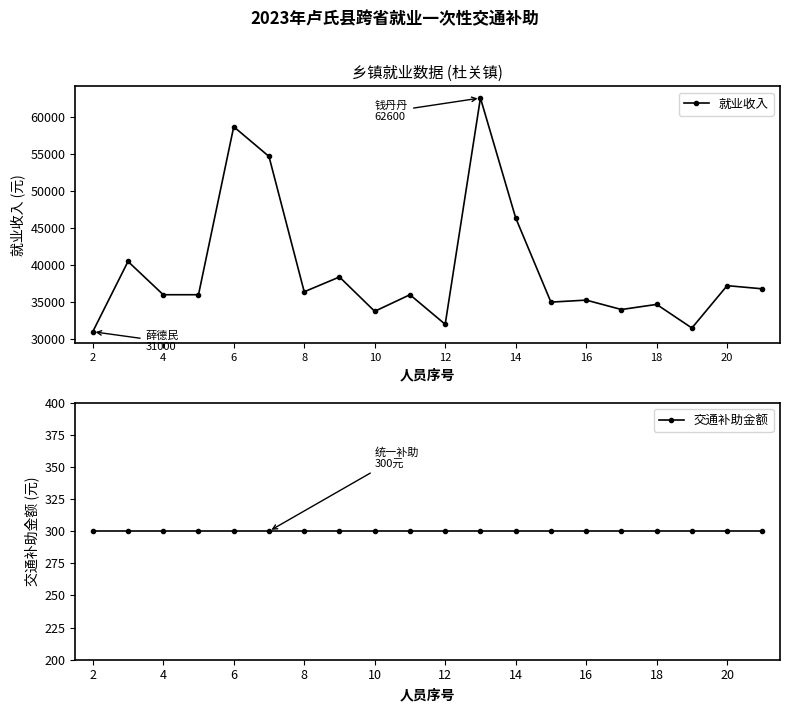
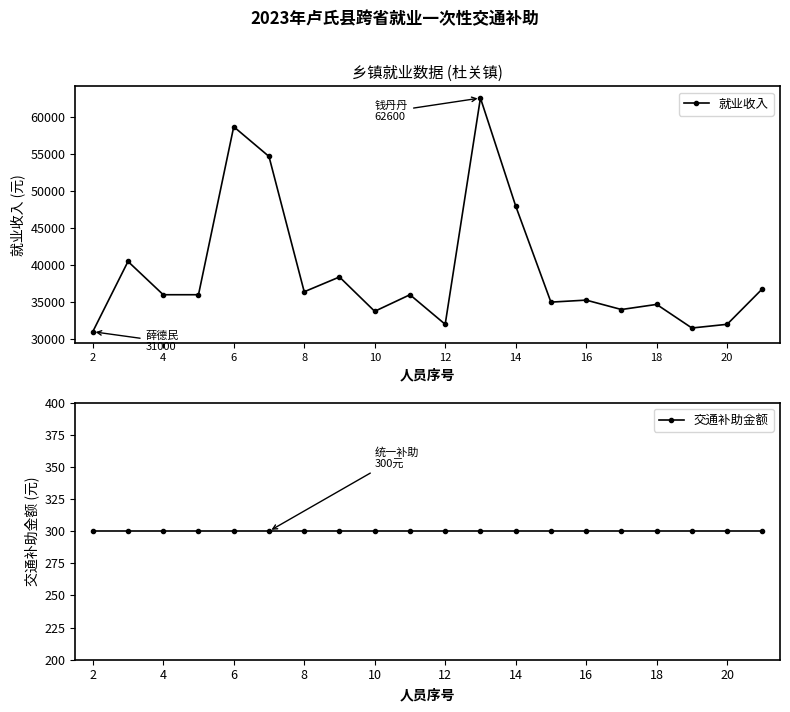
  {
    "乡镇就业数据 (杜关镇)": {
      "4": 36000,
      "6": 59000,
      "8": 36000,
      "10": 34000,
      "12": 32000,
-     "14": 46000,
+     "14": 48000,
      "16": 35000,
      "18": 35000,
-     "20": 37000
+     "20": 32000
    }
  }
